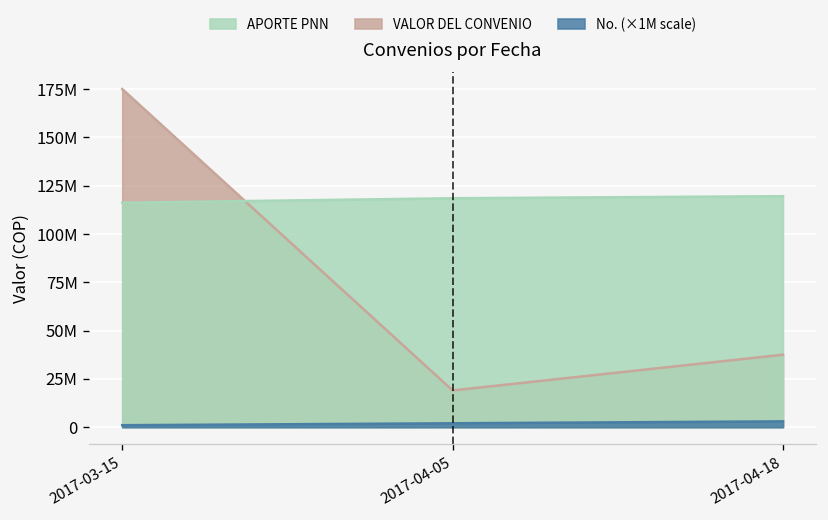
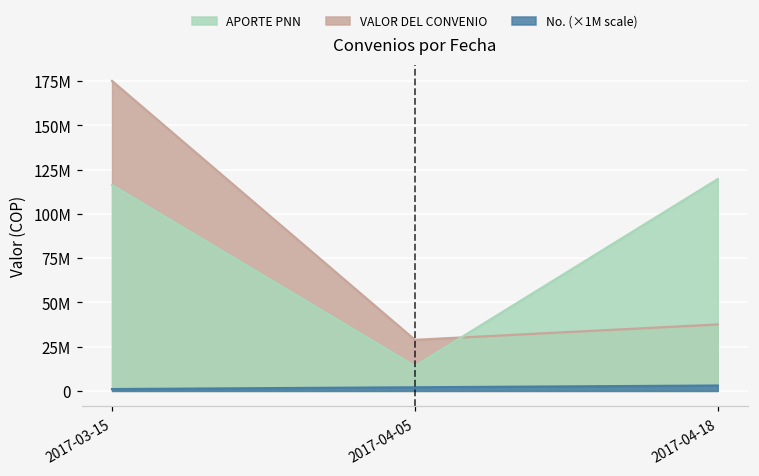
  {
    "VALOR DEL CONVENIO": {
      "2017-03-15": 175000000,
-     "2017-04-05": 19000000,
+     "2017-04-05": 29000000,
      "2017-04-18": 38000000
    },
    "APORTE PNN": {
      "2017-03-15": 116000000,
-     "2017-04-05": 118000000,
+     "2017-04-05": 14000000,
      "2017-04-18": 120000000
    },
    "No. (×1M scale)": {
      "2017-03-15": 1000000,
      "2017-04-05": 2000000,
      "2017-04-18": 3000000
    }
  }
